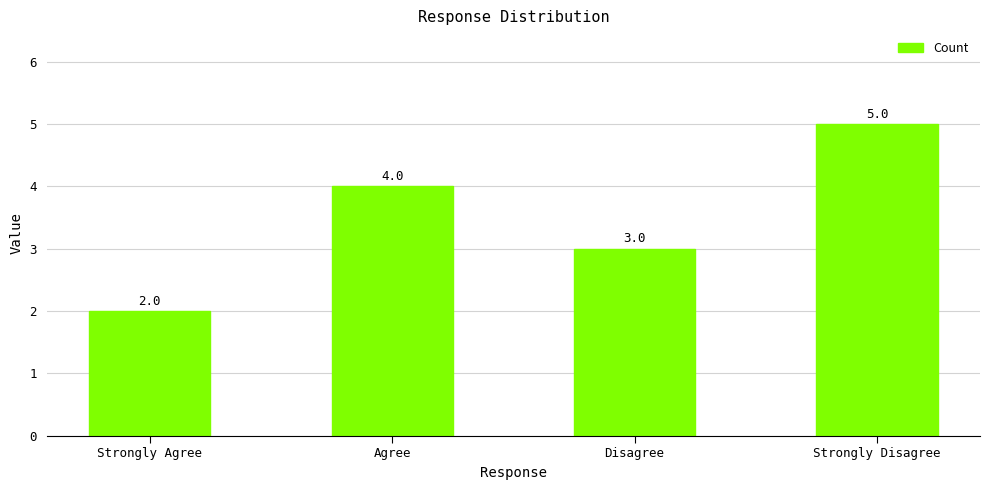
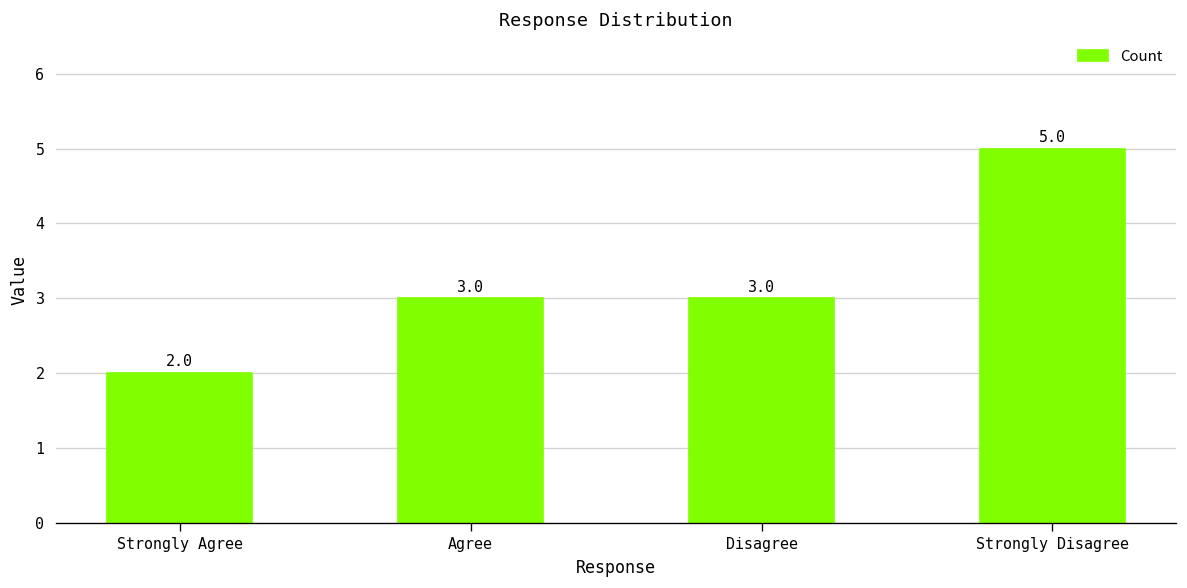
  {
    "Strongly Agree": 2.0,
-   "Agree": 4.0,
+   "Agree": 3.0,
    "Disagree": 3.0,
    "Strongly Disagree": 5.0
  }
